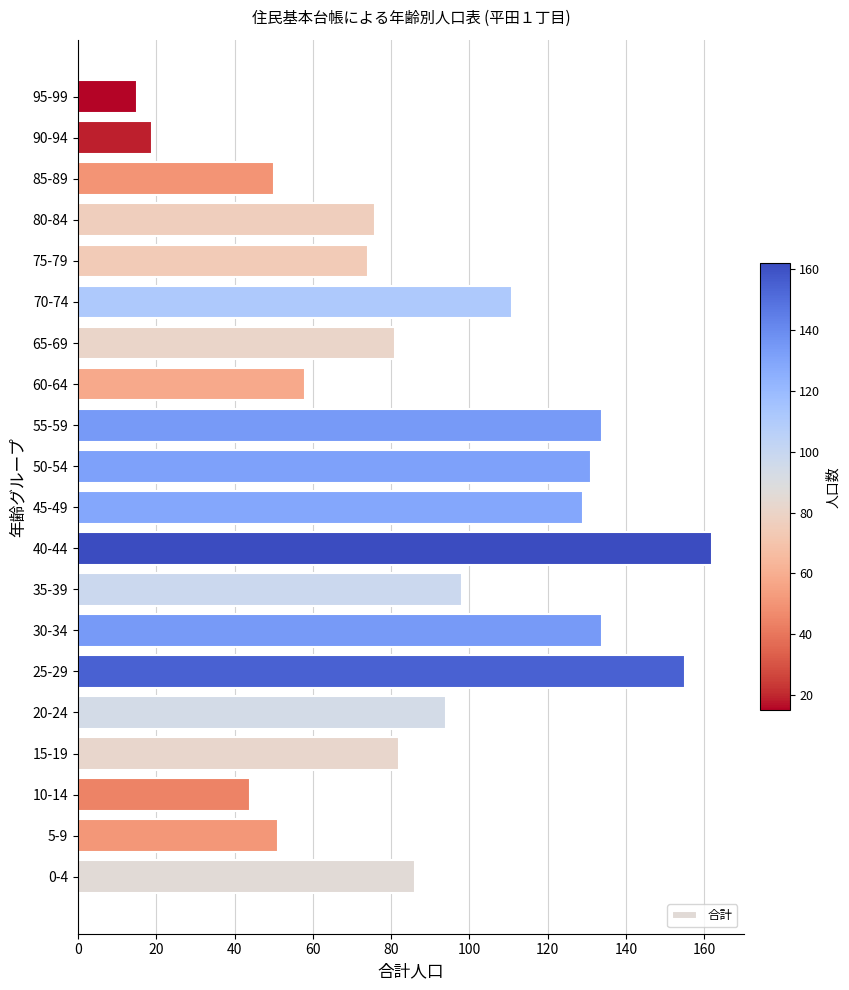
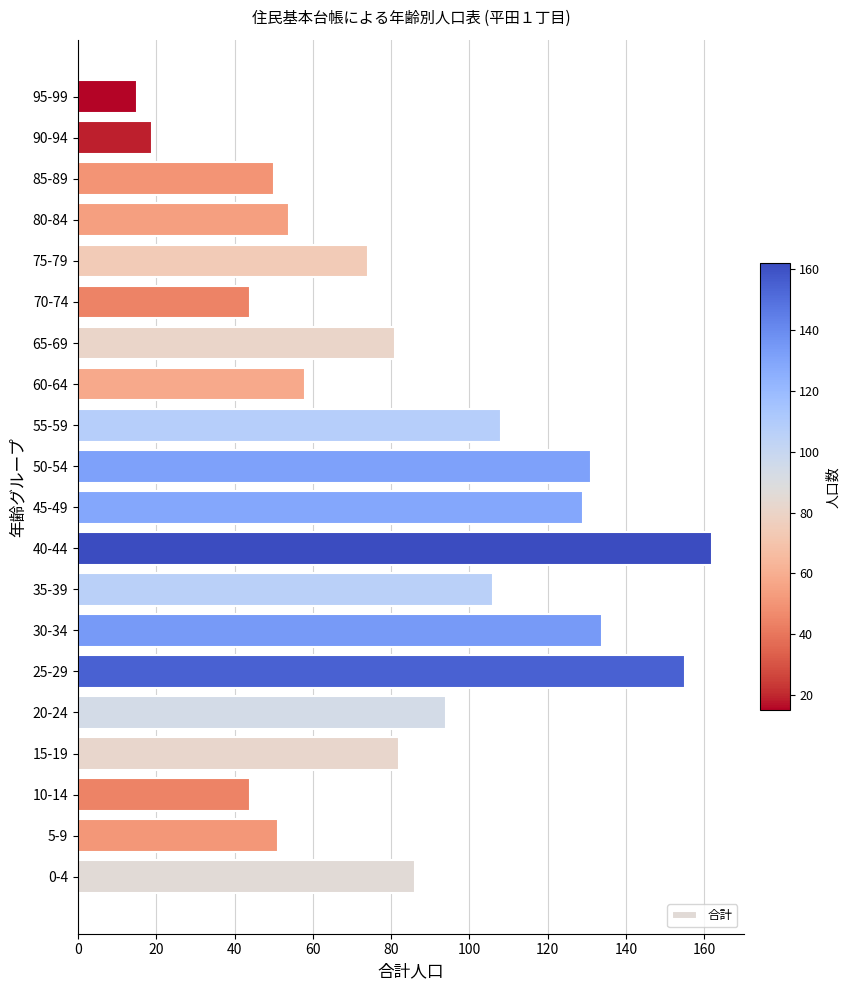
  {
    "95-99": 15,
    "90-94": 19,
    "85-89": 50,
-   "80-84": 76,
+   "80-84": 54,
    "75-79": 74,
-   "70-74": 111,
+   "70-74": 44,
    "65-69": 81,
    "60-64": 58,
-   "55-59": 134,
+   "55-59": 108,
    "50-54": 131,
    "45-49": 129,
    "40-44": 162,
-   "35-39": 98,
+   "35-39": 106,
    "30-34": 134,
    "25-29": 155,
    "20-24": 94,
    "15-19": 82,
    "10-14": 44,
    "5-9": 51,
    "0-4": 86
  }
